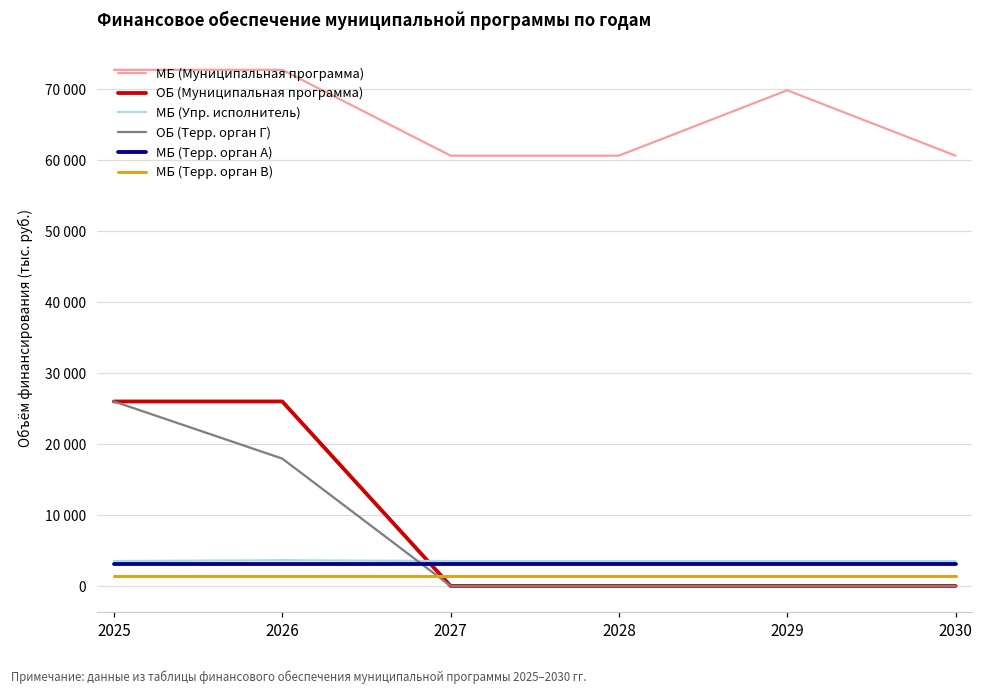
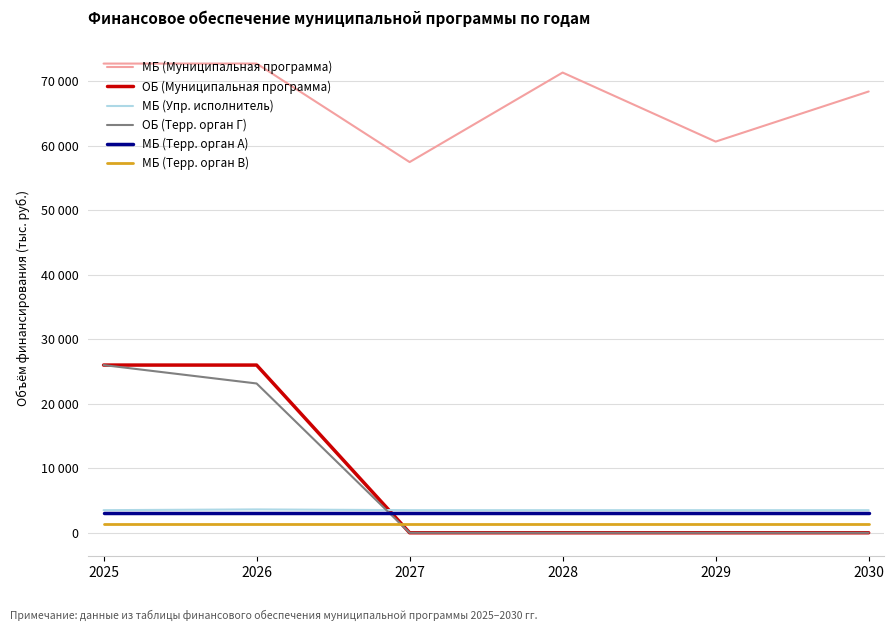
  {
    "МБ (Муниципальная программа)": {
      "2025": 73000,
      "2026": 73000,
-     "2027": 61000,
-     "2028": 61000,
-     "2029": 70000,
-     "2030": 61000
+     "2027": 57000,
+     "2028": 71000,
+     "2029": 61000,
+     "2030": 68000
    },
    "ОБ (Муниципальная программа)": {
      "2026": 26000
    },
    "МБ (Упр. исполнитель)": {
      "2025": 4000,
      "2026": 4000,
      "2027": 4000,
      "2028": 4000,
      "2029": 4000,
      "2030": 4000
    },
    "ОБ (Терр. орган Г)": {
-     "2026": 18000
+     "2026": 23000
    },
    "МБ (Терр. орган А)": {
      "2025": 3000,
      "2026": 3000,
      "2027": 3000,
      "2028": 3000,
      "2029": 3000,
      "2030": 3000
    },
    "МБ (Терр. орган В)": {
      "2025": 1000,
      "2026": 1000,
      "2027": 1000,
      "2028": 1000,
      "2029": 1000,
      "2030": 1000
    }
  }
